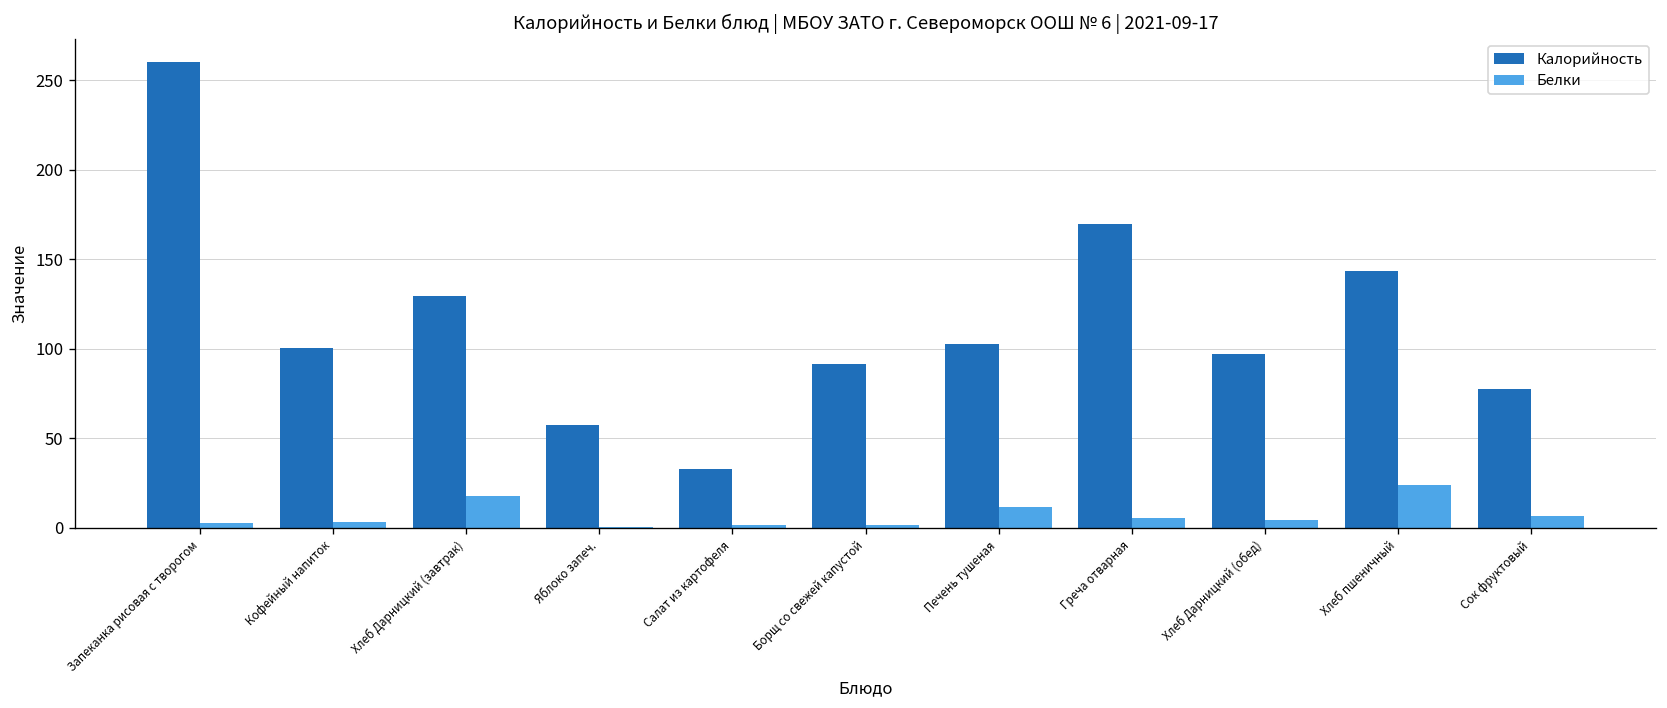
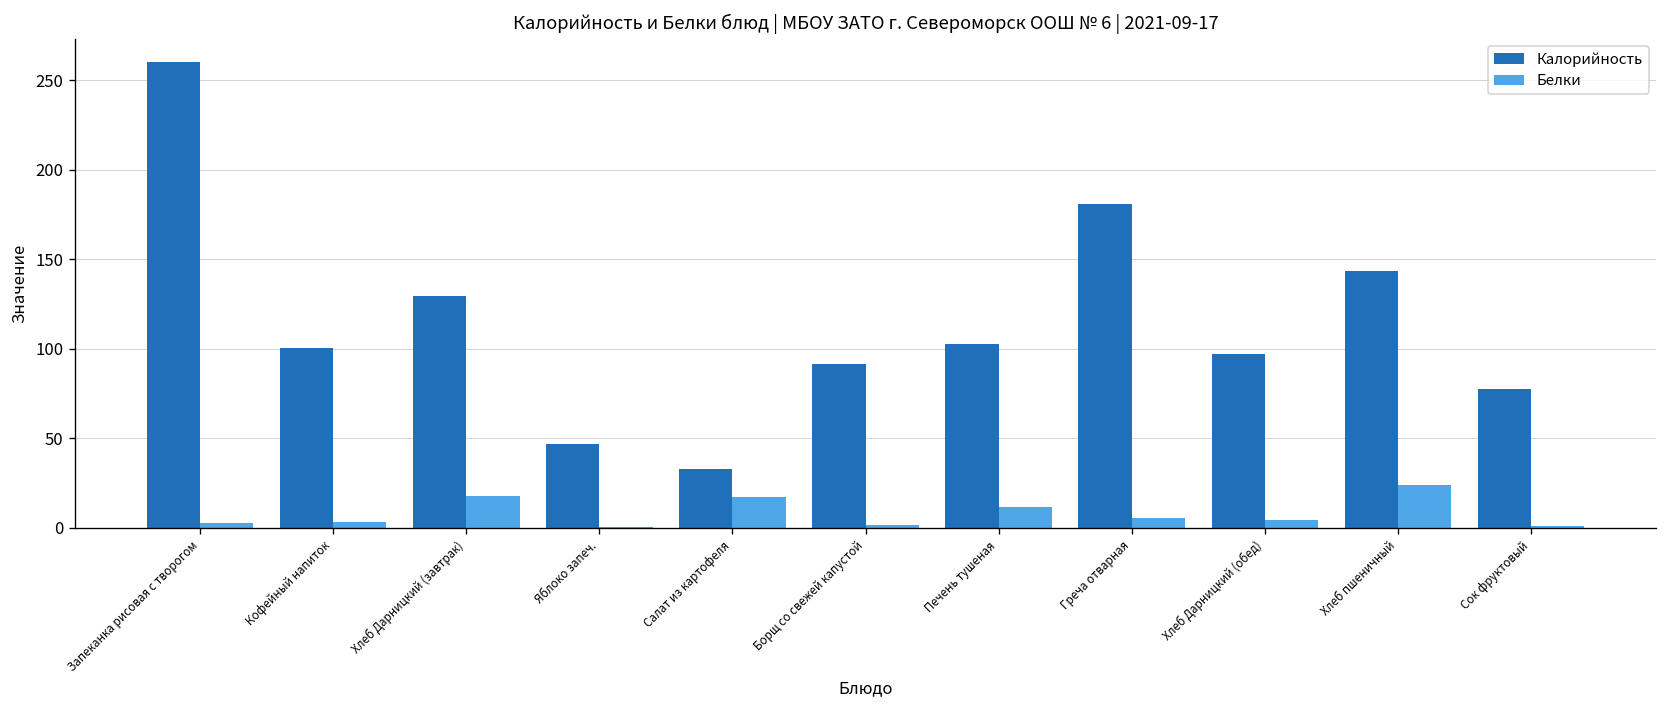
  {
    "Калорийность": {
      "Запеканка рисовая с творогом": 260,
      "Кофейный напиток": 101,
      "Хлеб Дарницкий (завтрак)": 129,
-     "Яблоко запеч.": 57,
+     "Яблоко запеч.": 47,
      "Салат из картофеля": 33,
      "Борщ со свежей капустой": 91,
      "Печень тушеная": 102,
-     "Греча отварная": 170,
+     "Греча отварная": 181,
      "Хлеб Дарницкий (обед)": 97,
      "Хлеб пшеничный": 144,
      "Сок фруктовый": 78
    },
    "Белки": {
      "Запеканка рисовая с творогом": 3,
      "Кофейный напиток": 3,
      "Хлеб Дарницкий (завтрак)": 18,
-     "Салат из картофеля": 2,
+     "Салат из картофеля": 17,
      "Печень тушеная": 11,
      "Греча отварная": 5,
      "Хлеб Дарницкий (обед)": 4,
      "Хлеб пшеничный": 24,
-     "Сок фруктовый": 6
+     "Сок фруктовый": 1
    }
  }
